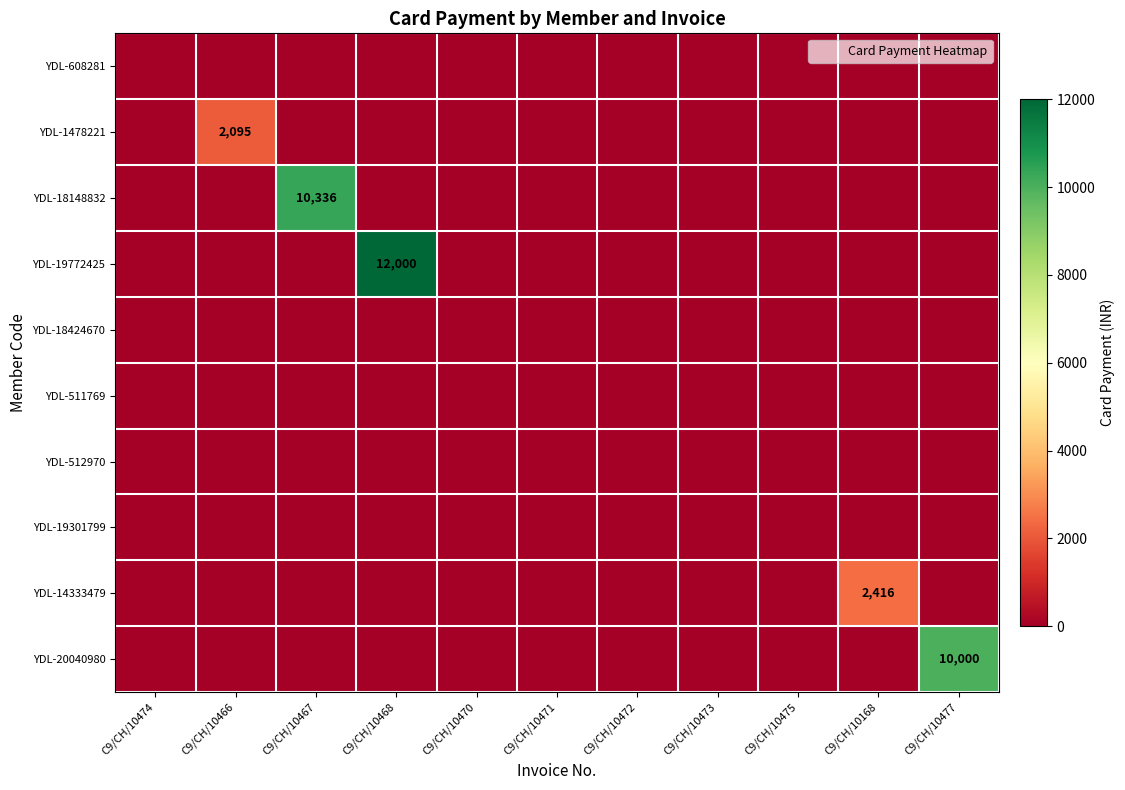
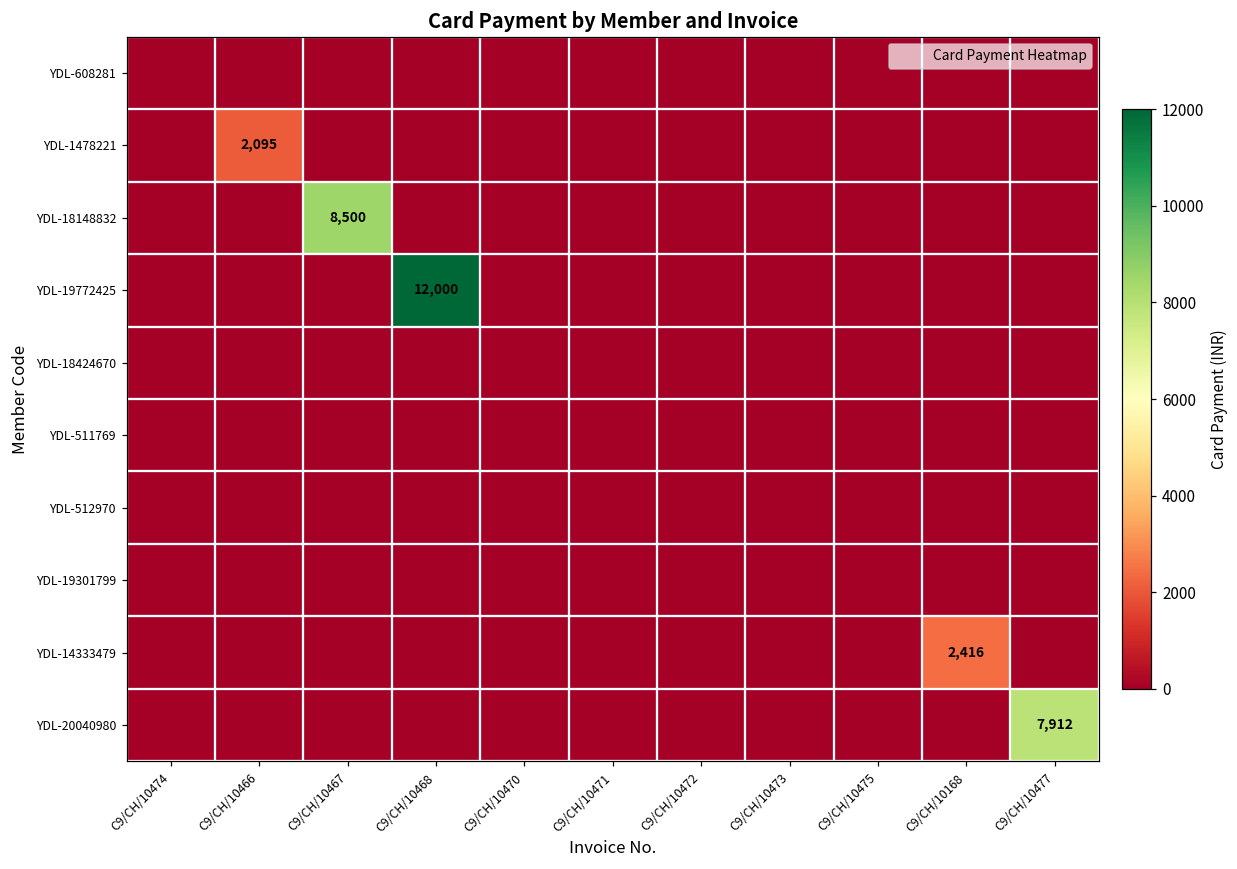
  {
    "YDL-1478221": {
      "C9/CH/10466": "2,095"
    },
    "YDL-18148832": {
-     "C9/CH/10467": "10,336"
+     "C9/CH/10467": "8,500"
    },
    "YDL-19772425": {
      "C9/CH/10468": "12,000"
    },
    "YDL-14333479": {
      "C9/CH/10168": "2,416"
    },
    "YDL-20040980": {
-     "C9/CH/10477": "10,000"
+     "C9/CH/10477": "7,912"
    }
  }
